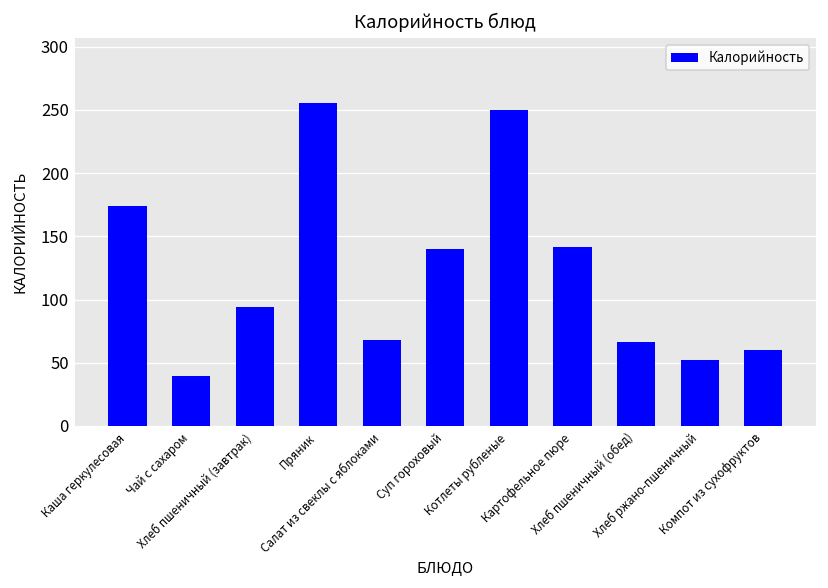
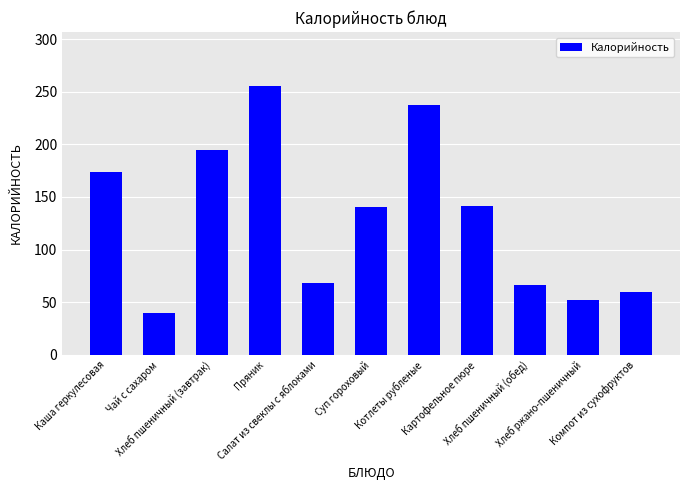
  {
    "Каша геркулесовая": 174,
    "Чай с сахаром": 39,
-   "Хлеб пшеничный (завтрак)": 94,
+   "Хлеб пшеничный (завтрак)": 195,
    "Пряник": 256,
    "Салат из свеклы с яблоками": 68,
    "Суп гороховый": 140,
-   "Котлеты рубленые": 250,
+   "Котлеты рубленые": 237,
    "Картофельное пюре": 142,
    "Хлеб пшеничный (обед)": 66,
    "Хлеб ржано-пшеничный": 52,
    "Компот из сухофруктов": 60
  }
